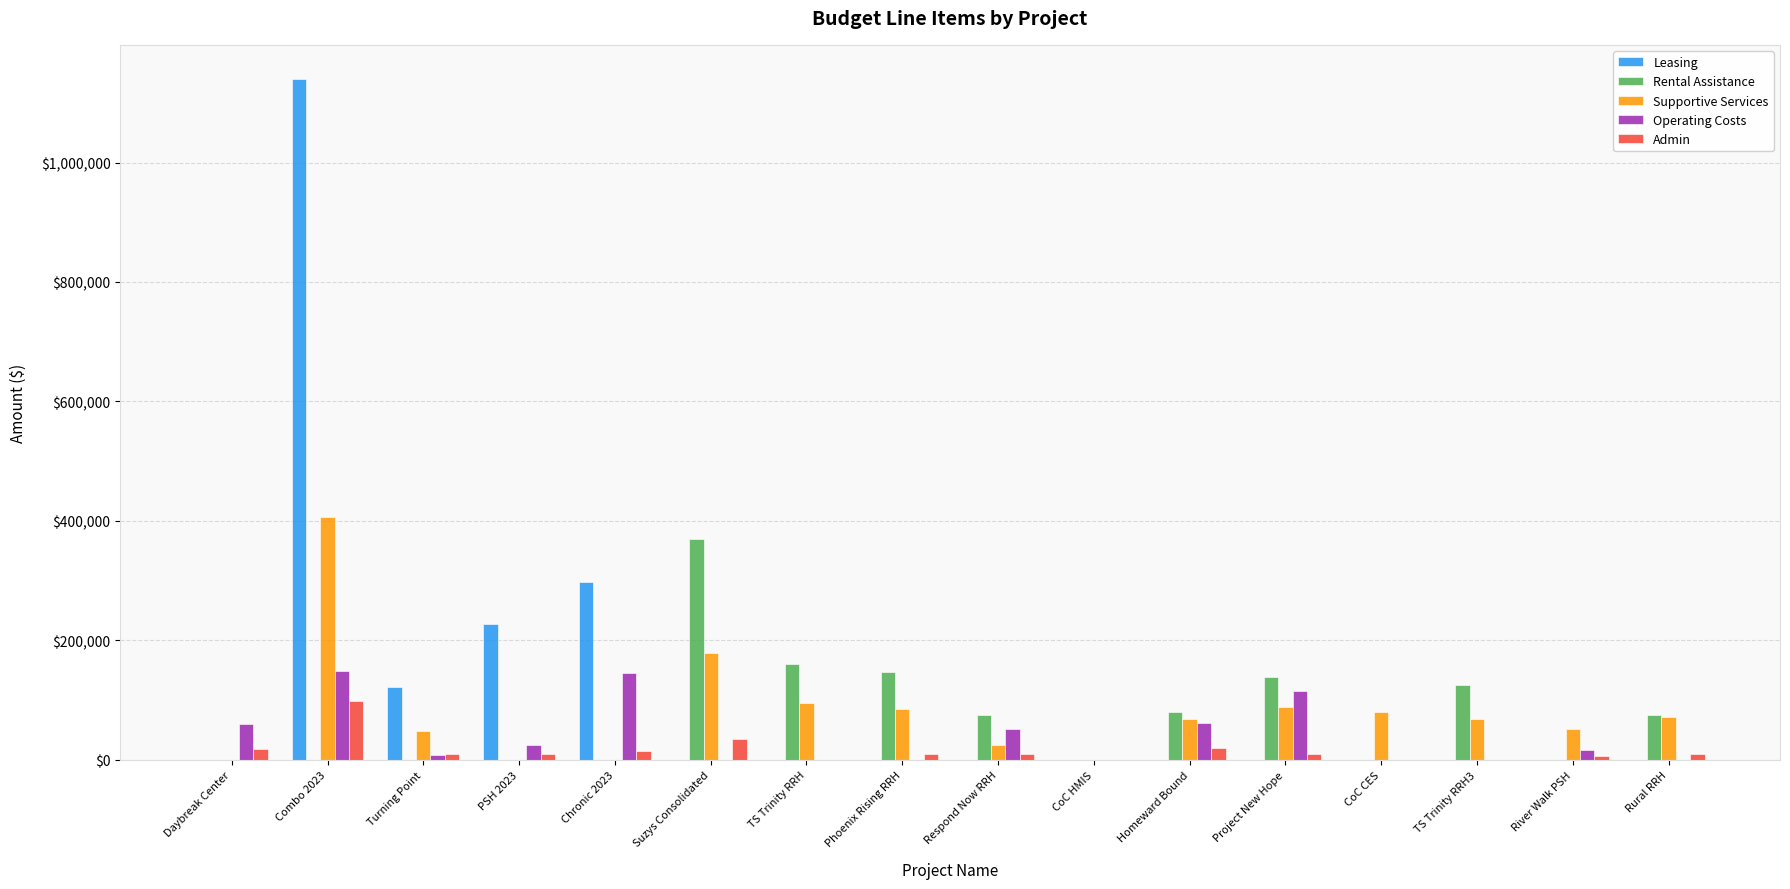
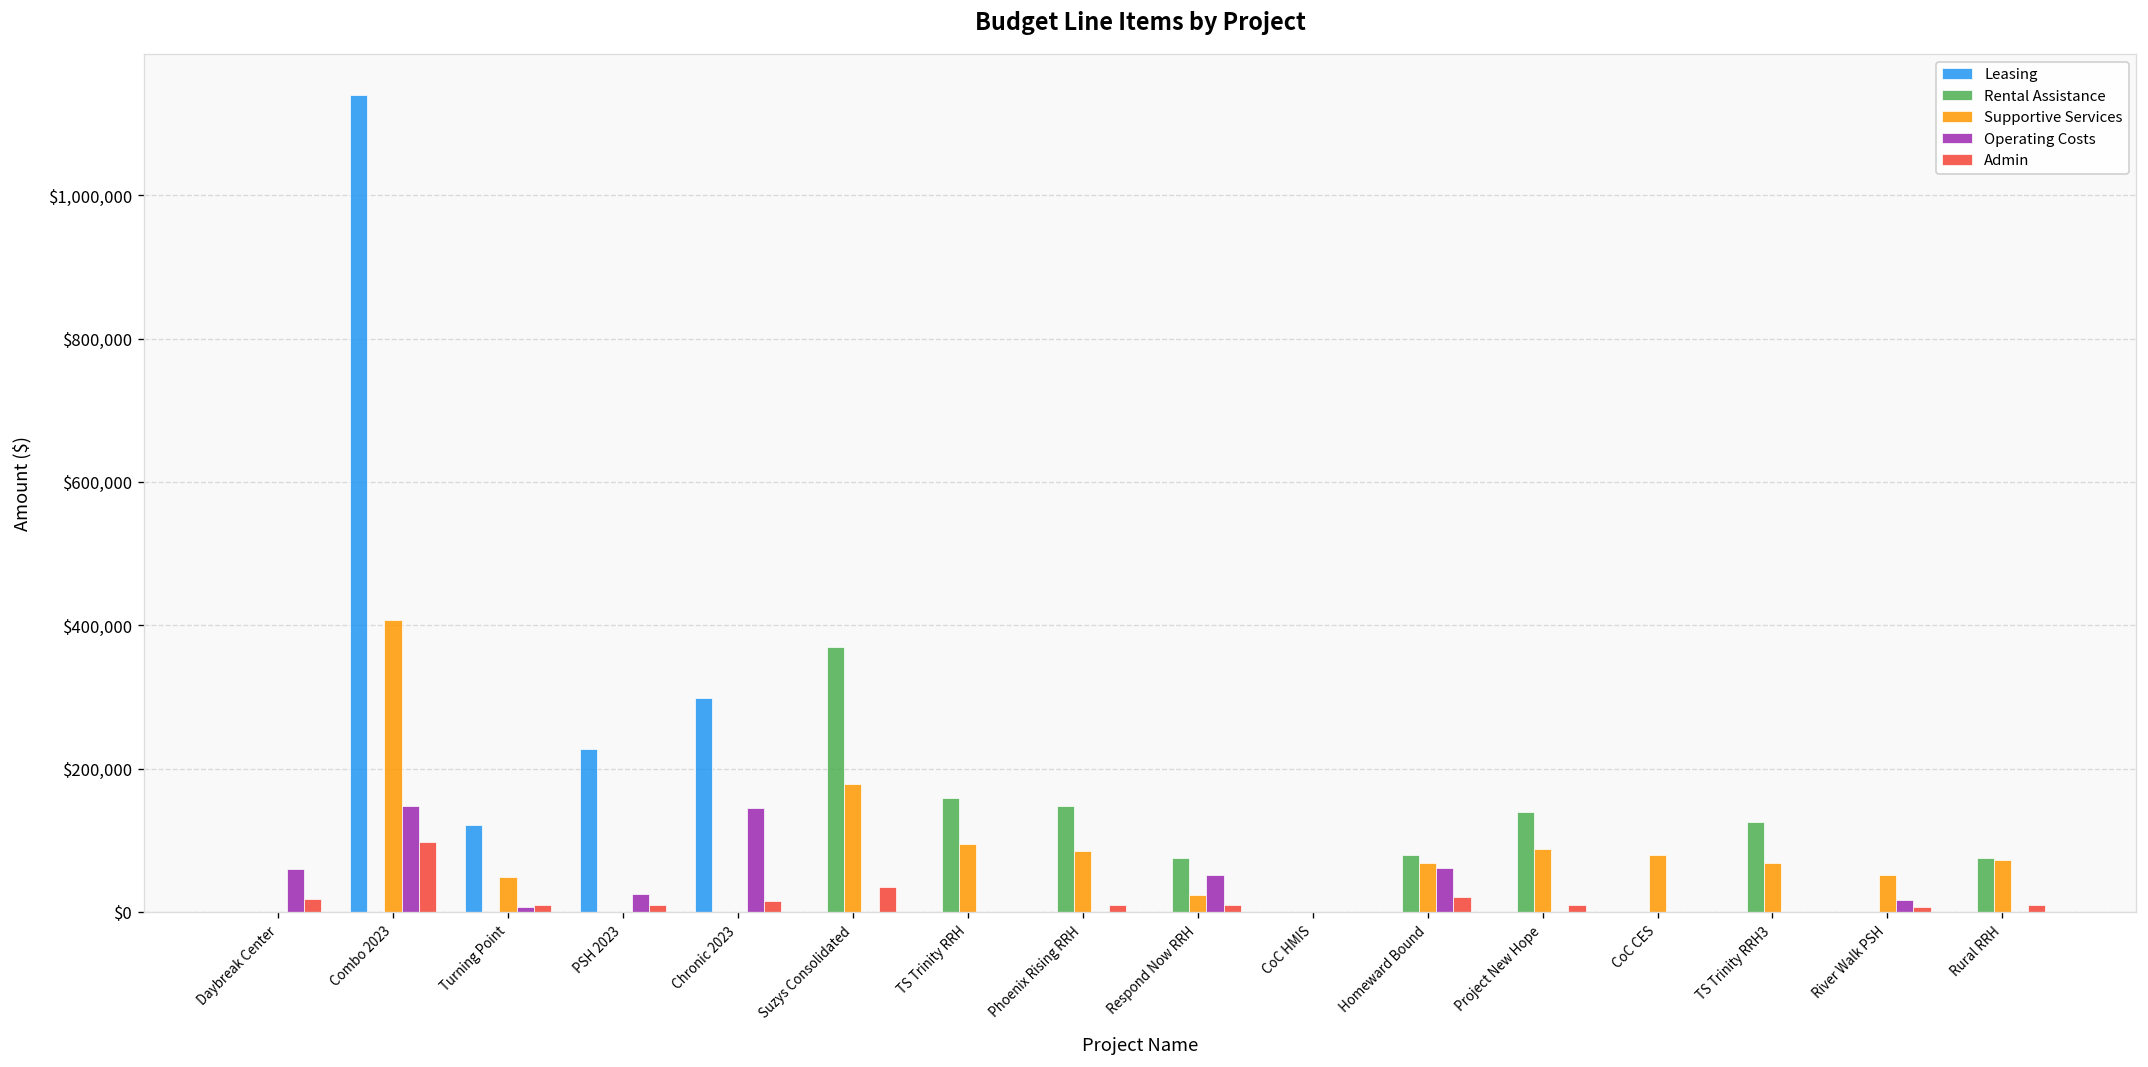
  {
    "Leasing": {
      "Daybreak Center": "$0",
      "Combo 2023": "$1,140,000",
      "Turning Point": "$120,000",
      "PSH 2023": "$230,000",
      "Chronic 2023": "$300,000",
      "Suzys Consolidated": "$0",
      "TS Trinity RRH": "$0",
      "Phoenix Rising RRH": "$0",
      "Respond Now RRH": "$0",
      "CoC HMIS": "$0",
      "Homeward Bound": "$0",
      "Project New Hope": "$0",
      "CoC CES": "$0",
      "TS Trinity RRH3": "$0",
      "River Walk PSH": "$0",
      "Rural RRH": "$0"
    },
    "Rental Assistance": {
      "Daybreak Center": "$0",
      "Combo 2023": "$0",
      "Turning Point": "$0",
      "PSH 2023": "$0",
      "Chronic 2023": "$0",
      "Suzys Consolidated": "$370,000",
      "TS Trinity RRH": "$160,000",
      "Phoenix Rising RRH": "$150,000",
      "Respond Now RRH": "$80,000",
      "CoC HMIS": "$0",
      "Homeward Bound": "$80,000",
      "Project New Hope": "$140,000",
      "CoC CES": "$0",
      "TS Trinity RRH3": "$120,000",
      "River Walk PSH": "$0",
      "Rural RRH": "$80,000"
    },
    "Supportive Services": {
      "Daybreak Center": "$0",
      "Combo 2023": "$410,000",
      "Turning Point": "$50,000",
      "PSH 2023": "$0",
      "Chronic 2023": "$0",
      "Suzys Consolidated": "$180,000",
      "TS Trinity RRH": "$100,000",
      "Phoenix Rising RRH": "$80,000",
      "Respond Now RRH": "$20,000",
      "CoC HMIS": "$0",
      "Homeward Bound": "$70,000",
      "Project New Hope": "$90,000",
      "CoC CES": "$80,000",
      "TS Trinity RRH3": "$70,000",
      "River Walk PSH": "$50,000",
      "Rural RRH": "$70,000"
    },
    "Operating Costs": {
      "Daybreak Center": "$60,000",
      "Combo 2023": "$150,000",
      "Turning Point": "$10,000",
      "PSH 2023": "$30,000",
      "Chronic 2023": "$140,000",
      "Suzys Consolidated": "$0",
      "TS Trinity RRH": "$0",
      "Phoenix Rising RRH": "$0",
      "Respond Now RRH": "$50,000",
      "CoC HMIS": "$0",
      "Homeward Bound": "$60,000",
-     "Project New Hope": "$120,000",
+     "Project New Hope": "$0",
      "CoC CES": "$0",
      "TS Trinity RRH3": "$0",
      "River Walk PSH": "$20,000",
      "Rural RRH": "$0"
    },
    "Admin": {
      "Daybreak Center": "$20,000",
      "Combo 2023": "$100,000",
      "Turning Point": "$10,000",
      "PSH 2023": "$10,000",
      "Chronic 2023": "$10,000",
      "Suzys Consolidated": "$30,000",
      "TS Trinity RRH": "$0",
      "Phoenix Rising RRH": "$10,000",
      "Respond Now RRH": "$10,000",
      "CoC HMIS": "$0",
      "Homeward Bound": "$20,000",
      "Project New Hope": "$10,000",
      "CoC CES": "$0",
      "TS Trinity RRH3": "$0",
      "River Walk PSH": "$10,000",
      "Rural RRH": "$10,000"
    }
  }
